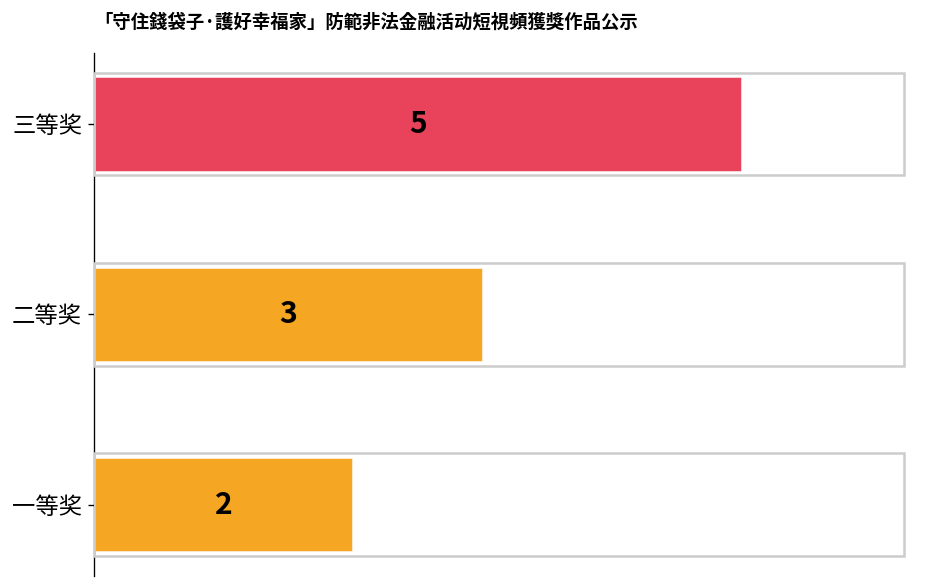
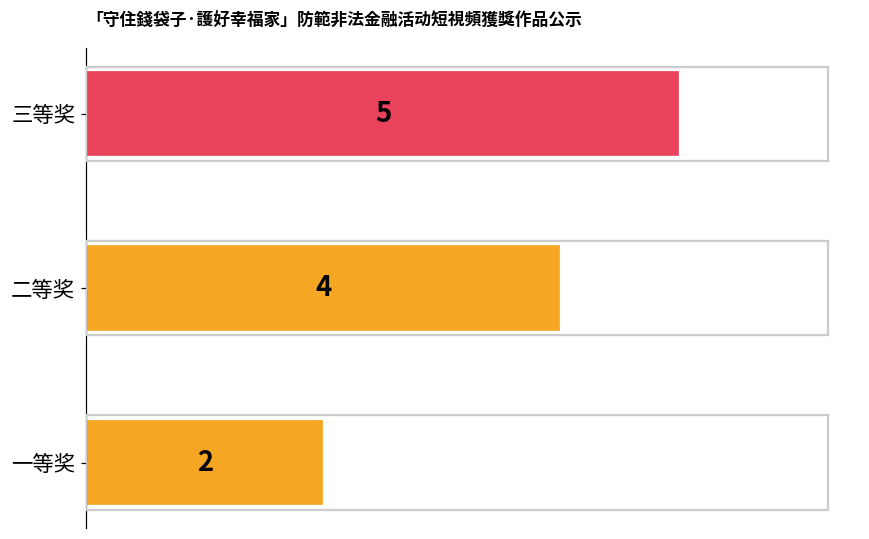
  {
    "三等奖": 5,
-   "二等奖": 3,
+   "二等奖": 4,
    "一等奖": 2
  }
